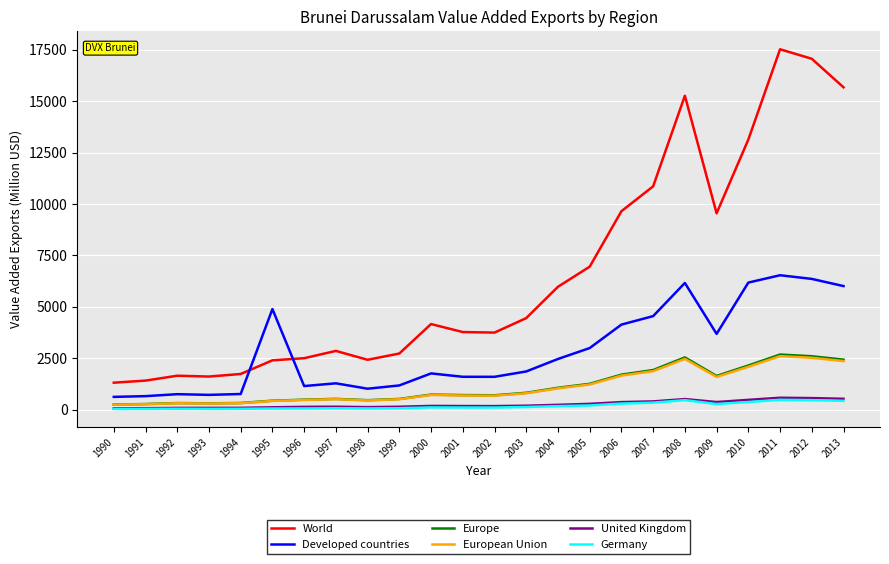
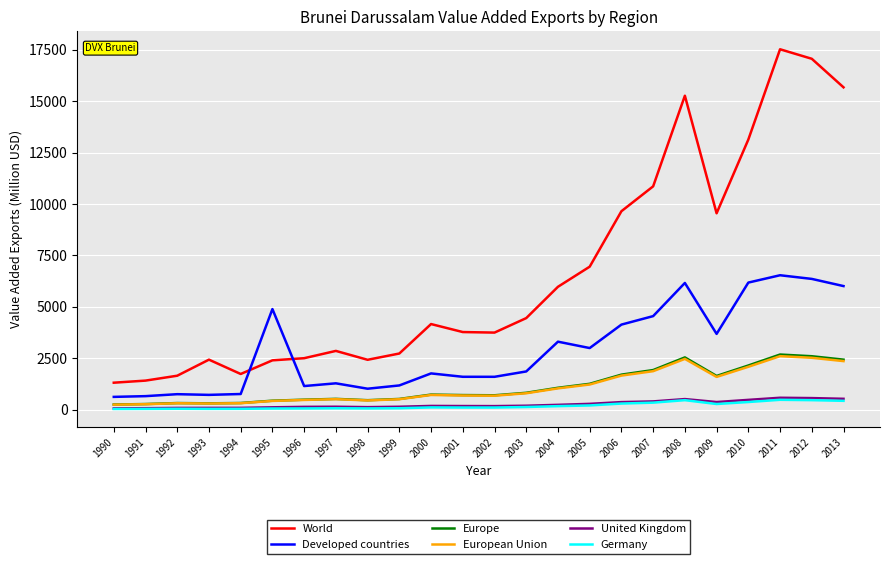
  {
    "World": {
      "1990": 1300,
      "1991": 1400,
      "1992": 1700,
-     "1993": 1600,
+     "1993": 2400,
      "1994": 1700,
      "1995": 2400,
      "1996": 2500,
      "1997": 2900,
      "1998": 2400,
      "1999": 2700,
      "2000": 4200,
      "2001": 3800,
      "2002": 3700,
      "2003": 4500,
      "2004": 6000,
      "2005": 7000,
      "2006": 9600,
      "2007": 10900,
      "2008": 15300,
      "2009": 9500,
      "2010": 13100,
      "2011": 17500,
      "2012": 17100,
      "2013": 15700
    },
    "Developed countries": {
      "1990": 600,
      "1991": 700,
      "1992": 800,
      "1993": 700,
      "1994": 800,
      "1995": 4900,
      "1996": 1100,
      "1997": 1300,
      "1998": 1000,
      "1999": 1200,
      "2000": 1800,
      "2001": 1600,
      "2002": 1600,
      "2003": 1900,
-     "2004": 2500,
+     "2004": 3300,
      "2005": 3000,
      "2006": 4100,
      "2007": 4500,
      "2008": 6200,
      "2009": 3700,
      "2010": 6200,
      "2011": 6500,
      "2012": 6400,
      "2013": 6000
    }
  }
